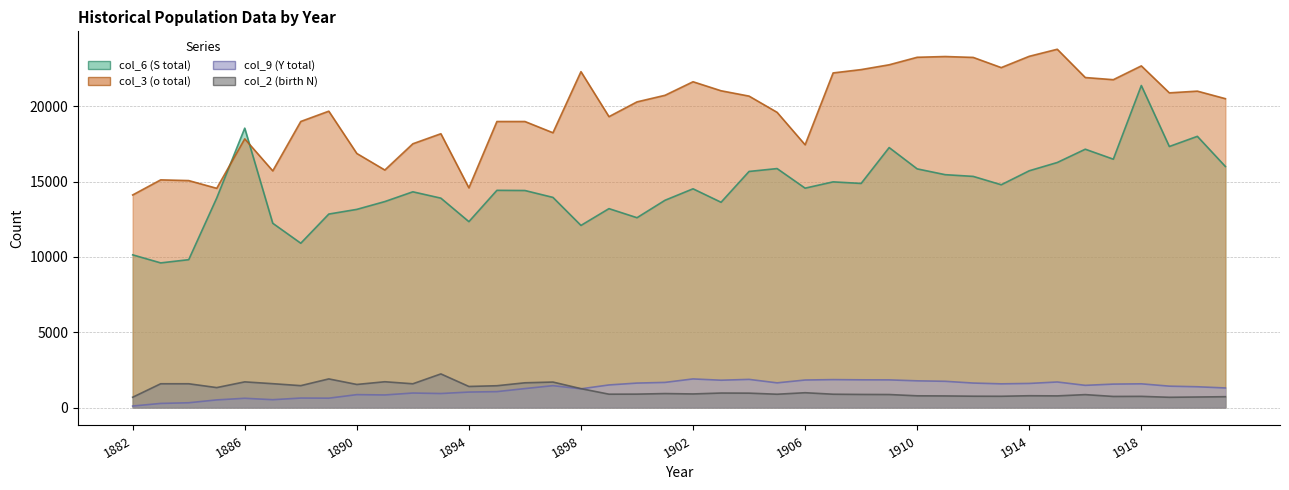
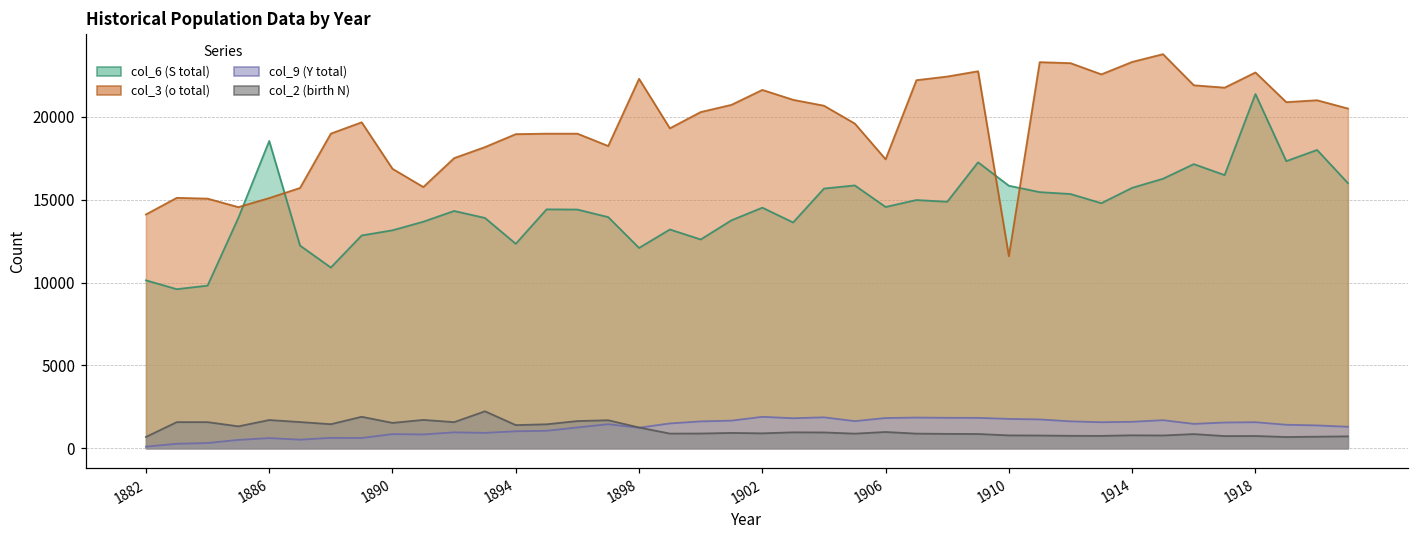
  {
    "col_3 (o total)": {
      "1882": 14100,
-     "1886": 17800,
+     "1886": 15100,
      "1890": 16900,
-     "1894": 14600,
+     "1894": 19000,
      "1898": 22300,
      "1902": 21600,
      "1906": 17400,
-     "1910": 23200,
+     "1910": 11600,
      "1914": 23300,
      "1918": 22700
    }
  }
